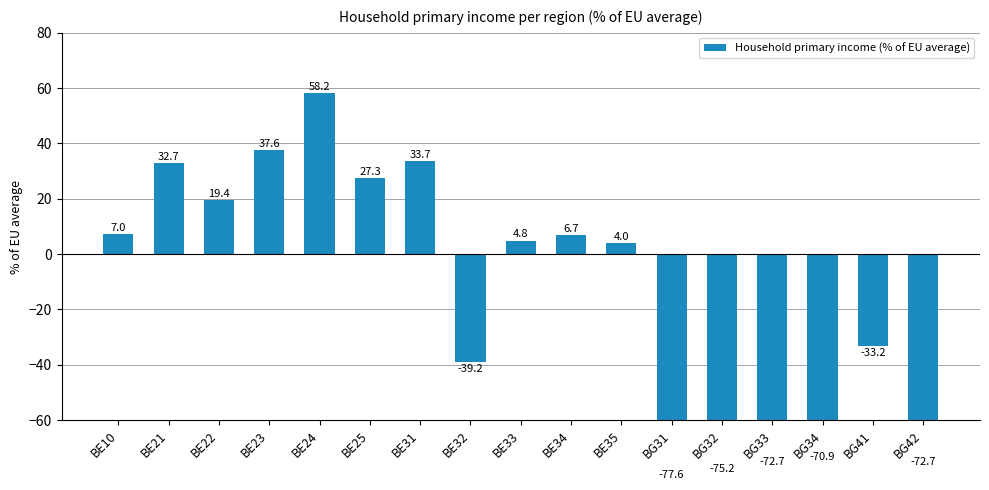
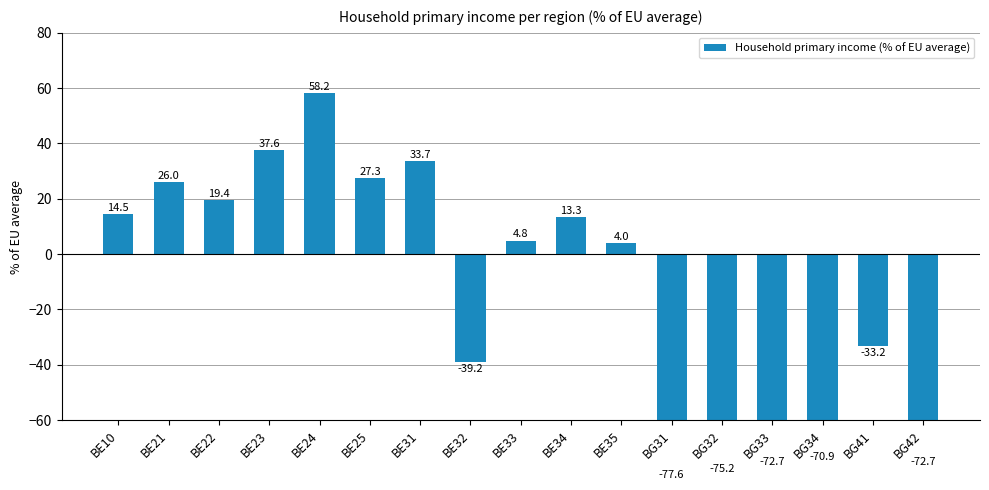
  {
-   "BE10": 7.0,
-   "BE21": 32.7,
+   "BE10": 14.5,
+   "BE21": 26.0,
    "BE22": 19.4,
    "BE23": 37.6,
    "BE24": 58.2,
    "BE25": 27.3,
    "BE31": 33.7,
    "BE32": -39.2,
    "BE33": 4.8,
-   "BE34": 6.7,
+   "BE34": 13.3,
    "BE35": 4.0,
    "BG41": -33.2
  }
